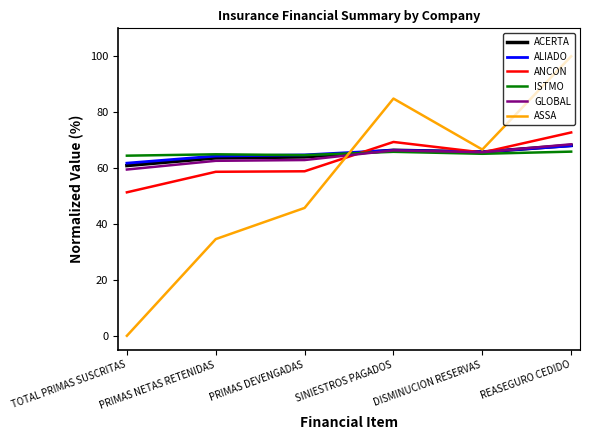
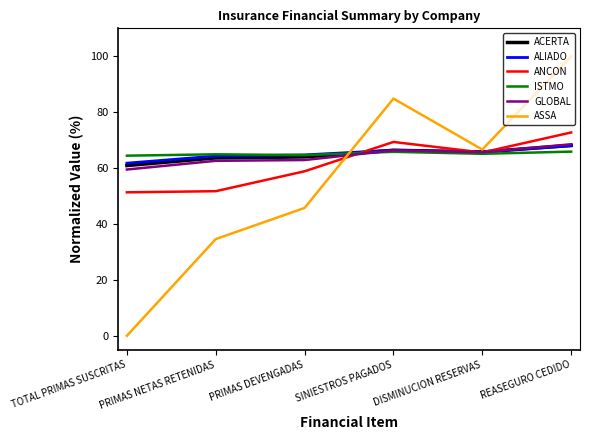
  {
    "ANCON": {
      "TOTAL PRIMAS SUSCRITAS": 51,
-     "PRIMAS NETAS RETENIDAS": 59,
+     "PRIMAS NETAS RETENIDAS": 52,
      "PRIMAS DEVENGADAS": 59,
      "SINIESTROS PAGADOS": 69,
      "REASEGURO CEDIDO": 73
    },
    "ISTMO": {
      "TOTAL PRIMAS SUSCRITAS": 64,
      "REASEGURO CEDIDO": 66
    },
    "GLOBAL": {
      "TOTAL PRIMAS SUSCRITAS": 59,
      "PRIMAS NETAS RETENIDAS": 63,
      "PRIMAS DEVENGADAS": 63
    },
    "ASSA": {
      "TOTAL PRIMAS SUSCRITAS": 0,
      "PRIMAS NETAS RETENIDAS": 35,
      "PRIMAS DEVENGADAS": 46,
      "SINIESTROS PAGADOS": 85
    }
  }
